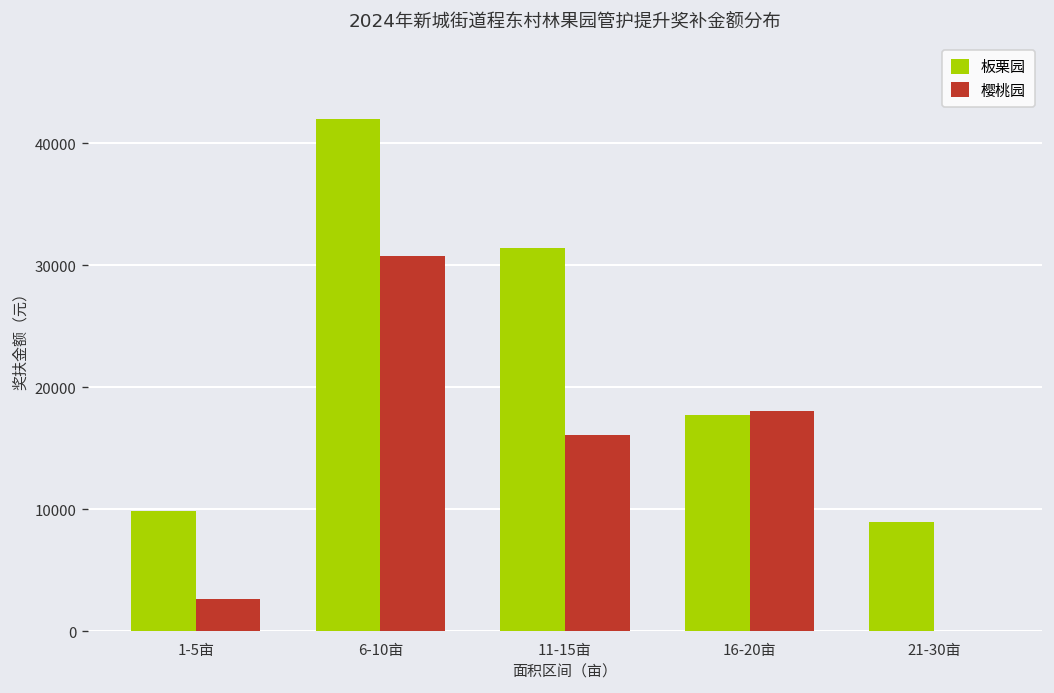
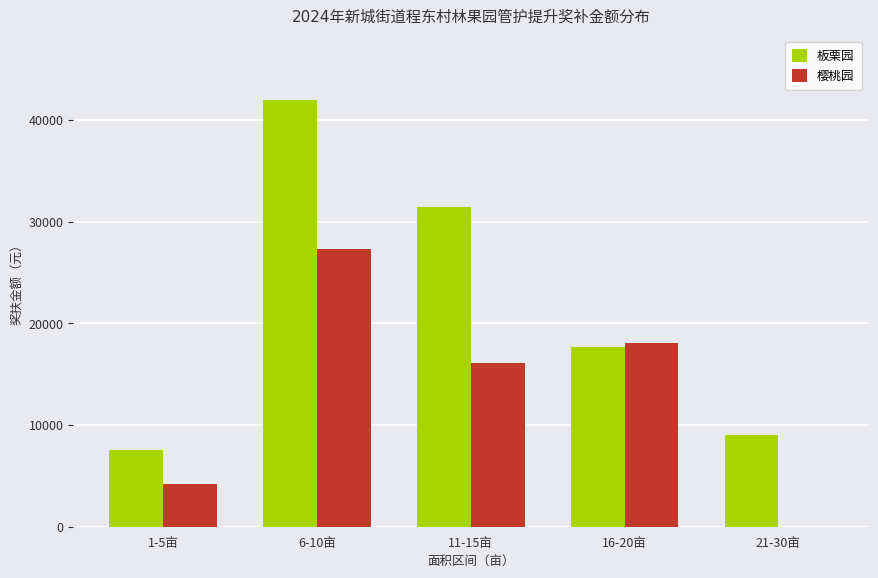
  {
    "板栗园": {
-     "1-5亩": 9900,
+     "1-5亩": 7500,
      "6-10亩": 42000,
      "11-15亩": 31500,
      "16-20亩": 17700,
      "21-30亩": 9000
    },
    "樱桃园": {
-     "1-5亩": 2600,
-     "6-10亩": 30800,
+     "1-5亩": 4200,
+     "6-10亩": 27300,
      "11-15亩": 16100,
      "16-20亩": 18100,
      "21-30亩": 0
    }
  }
